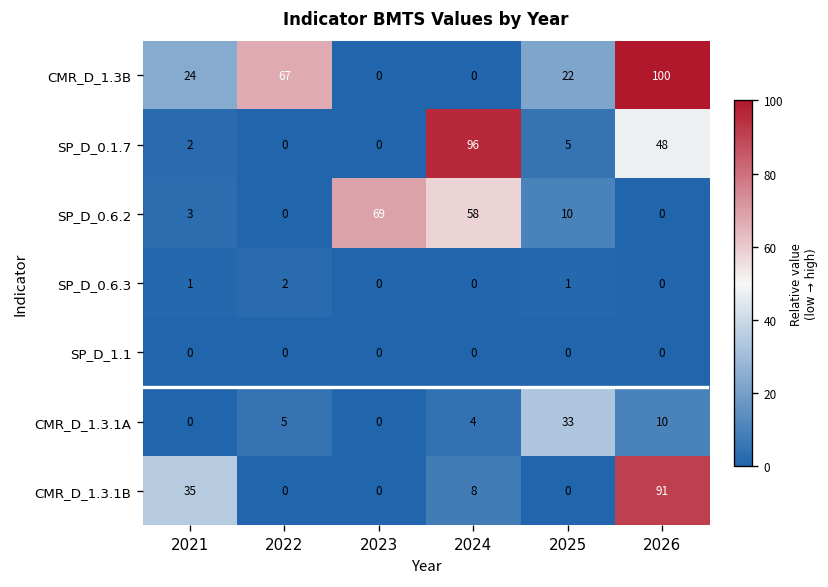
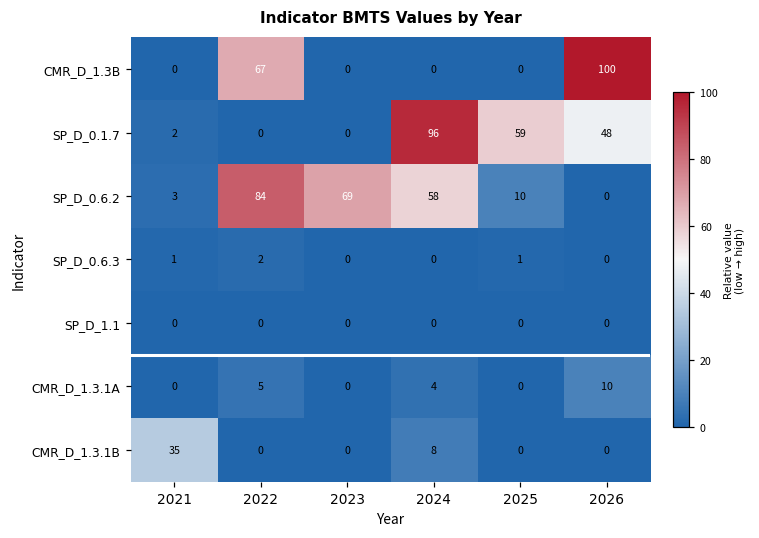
  {
    "CMR_D_1.3B": {
-     "2021": 24,
+     "2021": 0,
      "2022": 67,
      "2023": 0,
      "2024": 0,
-     "2025": 22,
+     "2025": 0,
      "2026": 100
    },
    "SP_D_0.1.7": {
      "2021": 2,
      "2022": 0,
      "2023": 0,
      "2024": 96,
-     "2025": 5,
+     "2025": 59,
      "2026": 48
    },
    "SP_D_0.6.2": {
      "2021": 3,
-     "2022": 0,
+     "2022": 84,
      "2023": 69,
      "2024": 58,
      "2025": 10,
      "2026": 0
    },
    "SP_D_0.6.3": {
      "2021": 1,
      "2022": 2,
      "2023": 0,
      "2024": 0,
      "2025": 1,
      "2026": 0
    },
    "SP_D_1.1": {
      "2021": 0,
      "2022": 0,
      "2023": 0,
      "2024": 0,
      "2025": 0,
      "2026": 0
    },
    "CMR_D_1.3.1A": {
      "2021": 0,
      "2022": 5,
      "2023": 0,
      "2024": 4,
-     "2025": 33,
+     "2025": 0,
      "2026": 10
    },
    "CMR_D_1.3.1B": {
      "2021": 35,
      "2022": 0,
      "2023": 0,
      "2024": 8,
      "2025": 0,
-     "2026": 91
+     "2026": 0
    }
  }
